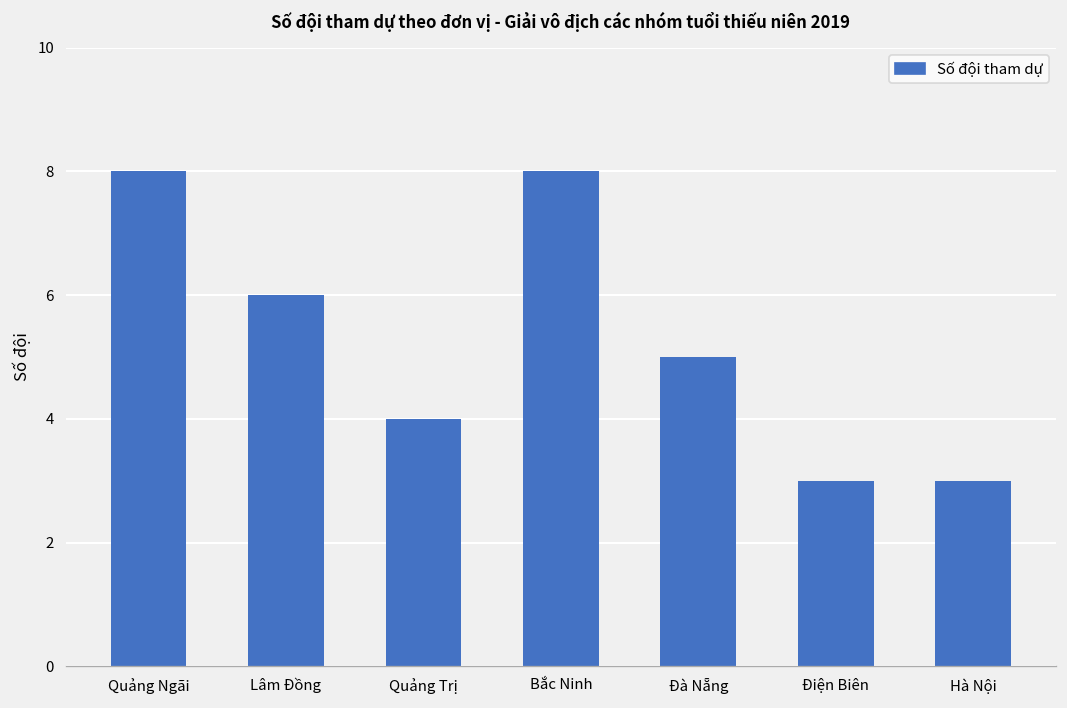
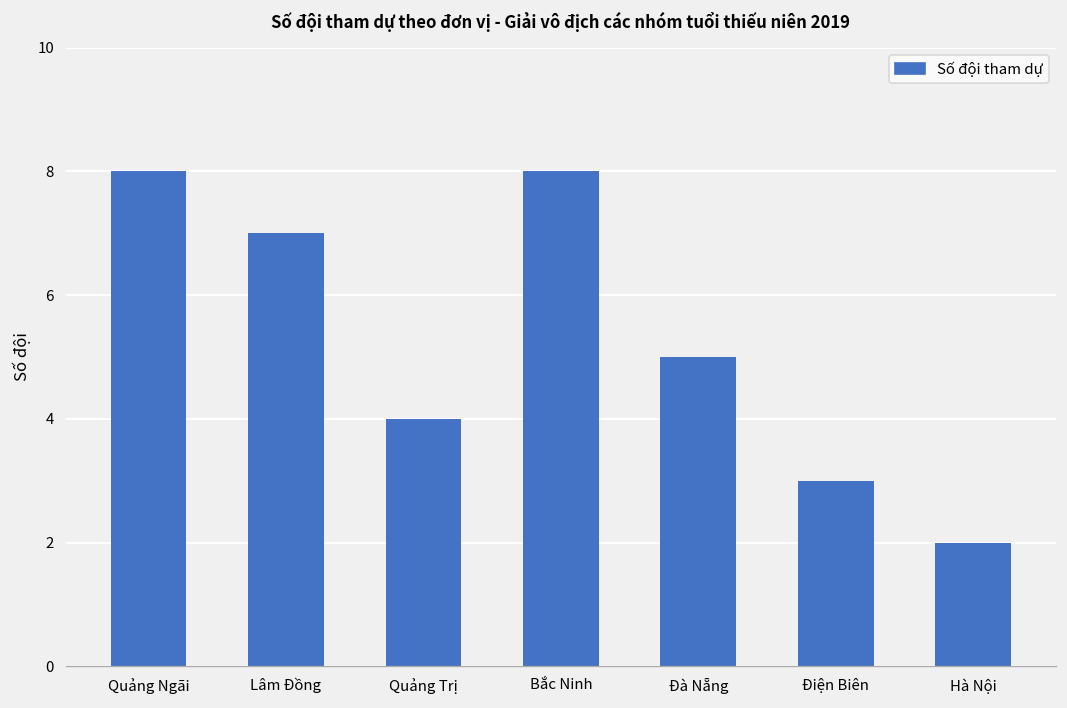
  {
    "Quảng Ngãi": 8,
-   "Lâm Đồng": 6,
+   "Lâm Đồng": 7,
    "Quảng Trị": 4,
    "Bắc Ninh": 8,
    "Đà Nẵng": 5,
    "Điện Biên": 3,
-   "Hà Nội": 3
+   "Hà Nội": 2
  }
